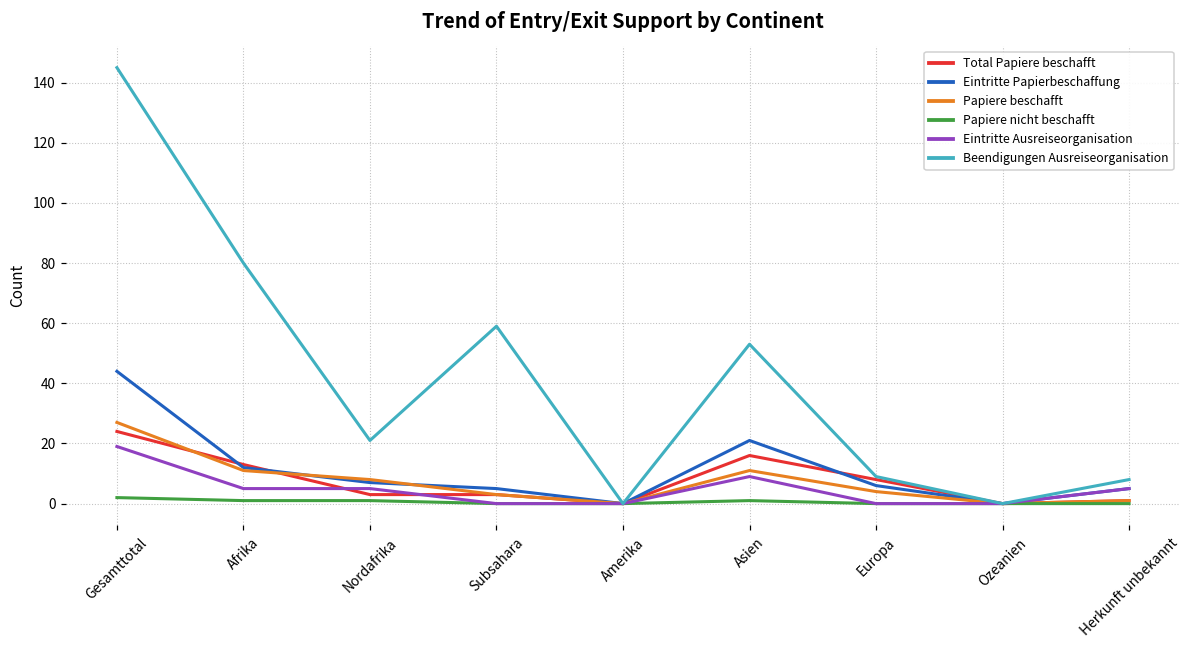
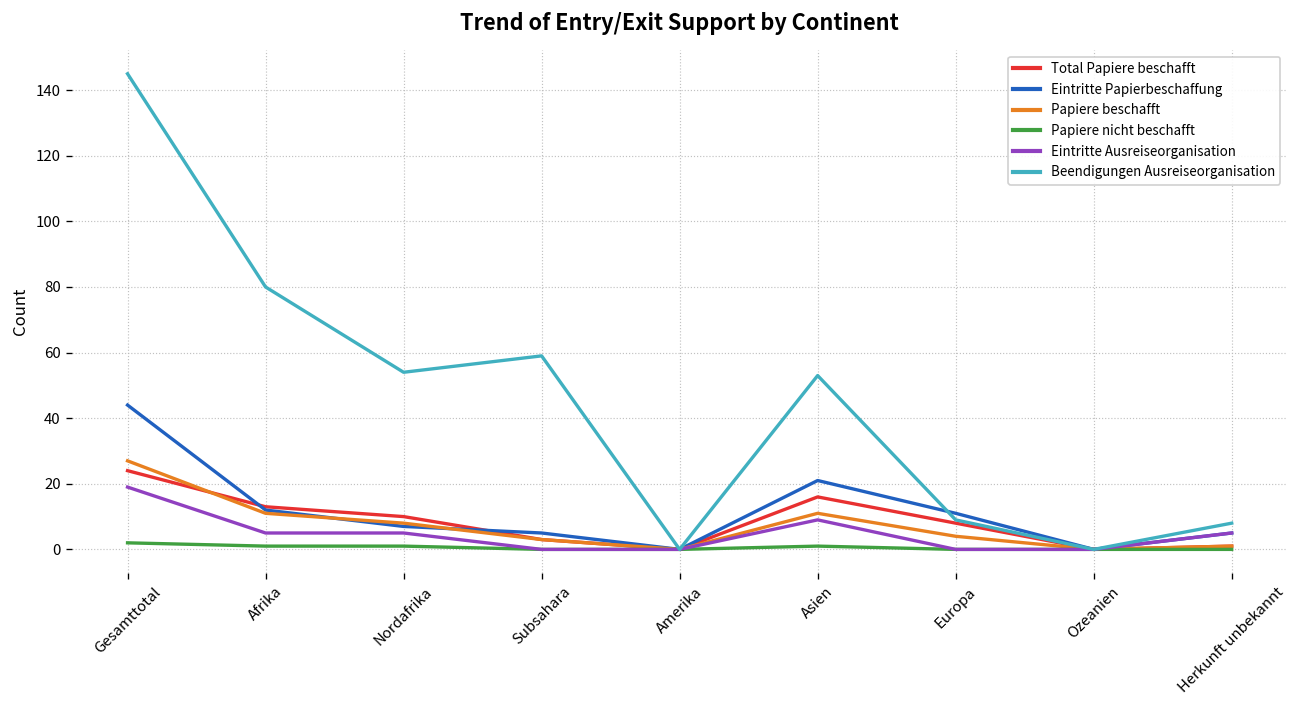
  {
    "Total Papiere beschafft": {
      "Gesamttotal": 24,
      "Afrika": 13,
-     "Nordafrika": 3,
+     "Nordafrika": 10,
      "Asien": 16,
      "Europa": 8
    },
    "Eintritte Papierbeschaffung": {
      "Gesamttotal": 44,
      "Afrika": 12,
      "Nordafrika": 7,
      "Subsahara": 5,
      "Asien": 21,
-     "Europa": 6
+     "Europa": 11
    },
    "Papiere beschafft": {
      "Gesamttotal": 27,
      "Afrika": 11,
      "Nordafrika": 8,
      "Asien": 11,
      "Europa": 4
    },
    "Papiere nicht beschafft": {
      "Gesamttotal": 2,
      "Afrika": 1,
      "Nordafrika": 1,
      "Asien": 1,
      "Herkunft unbekannt": 0
    },
    "Eintritte Ausreiseorganisation": {
      "Gesamttotal": 19,
      "Afrika": 5,
      "Nordafrika": 5,
      "Asien": 9
    },
    "Beendigungen Ausreiseorganisation": {
      "Gesamttotal": 145,
      "Afrika": 80,
-     "Nordafrika": 21,
+     "Nordafrika": 54,
      "Subsahara": 59,
      "Asien": 53,
      "Europa": 9,
      "Herkunft unbekannt": 8
    }
  }
